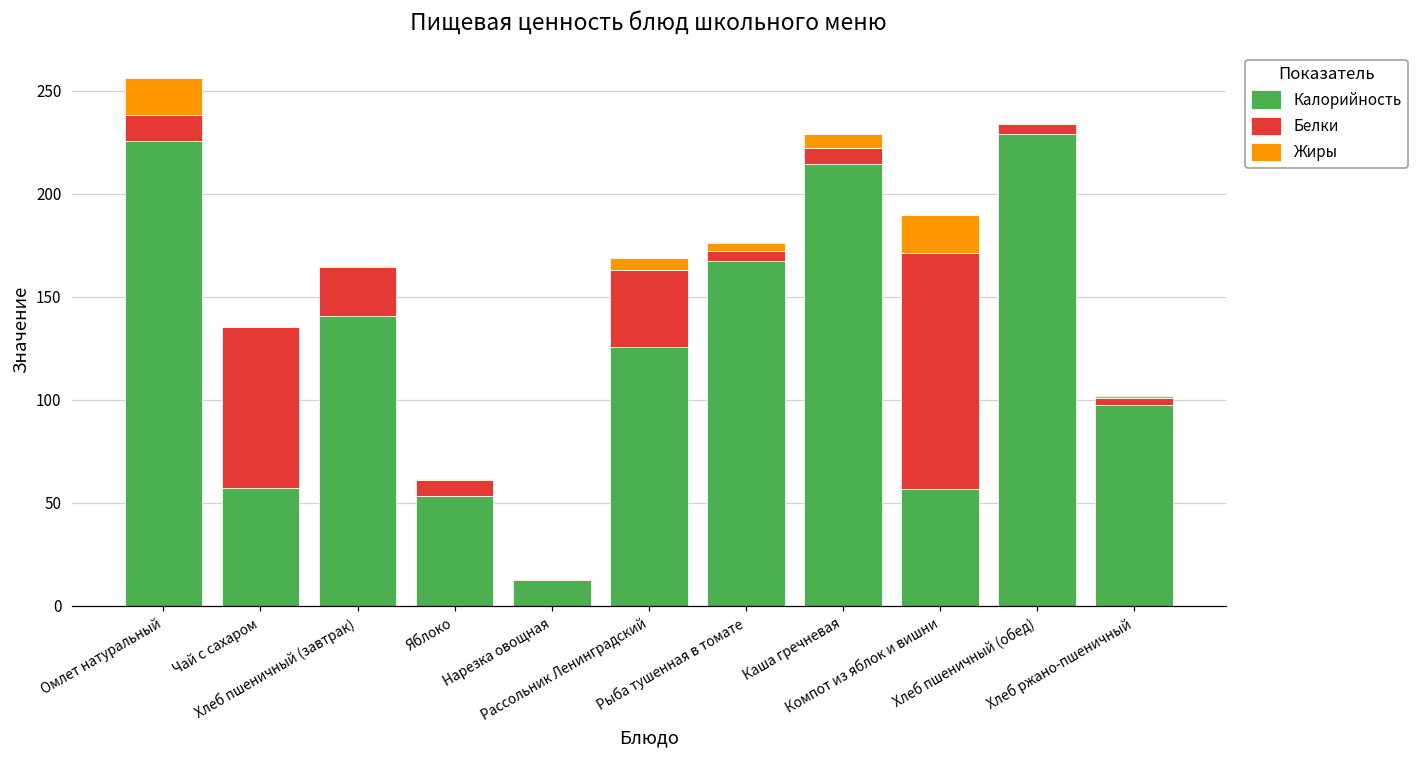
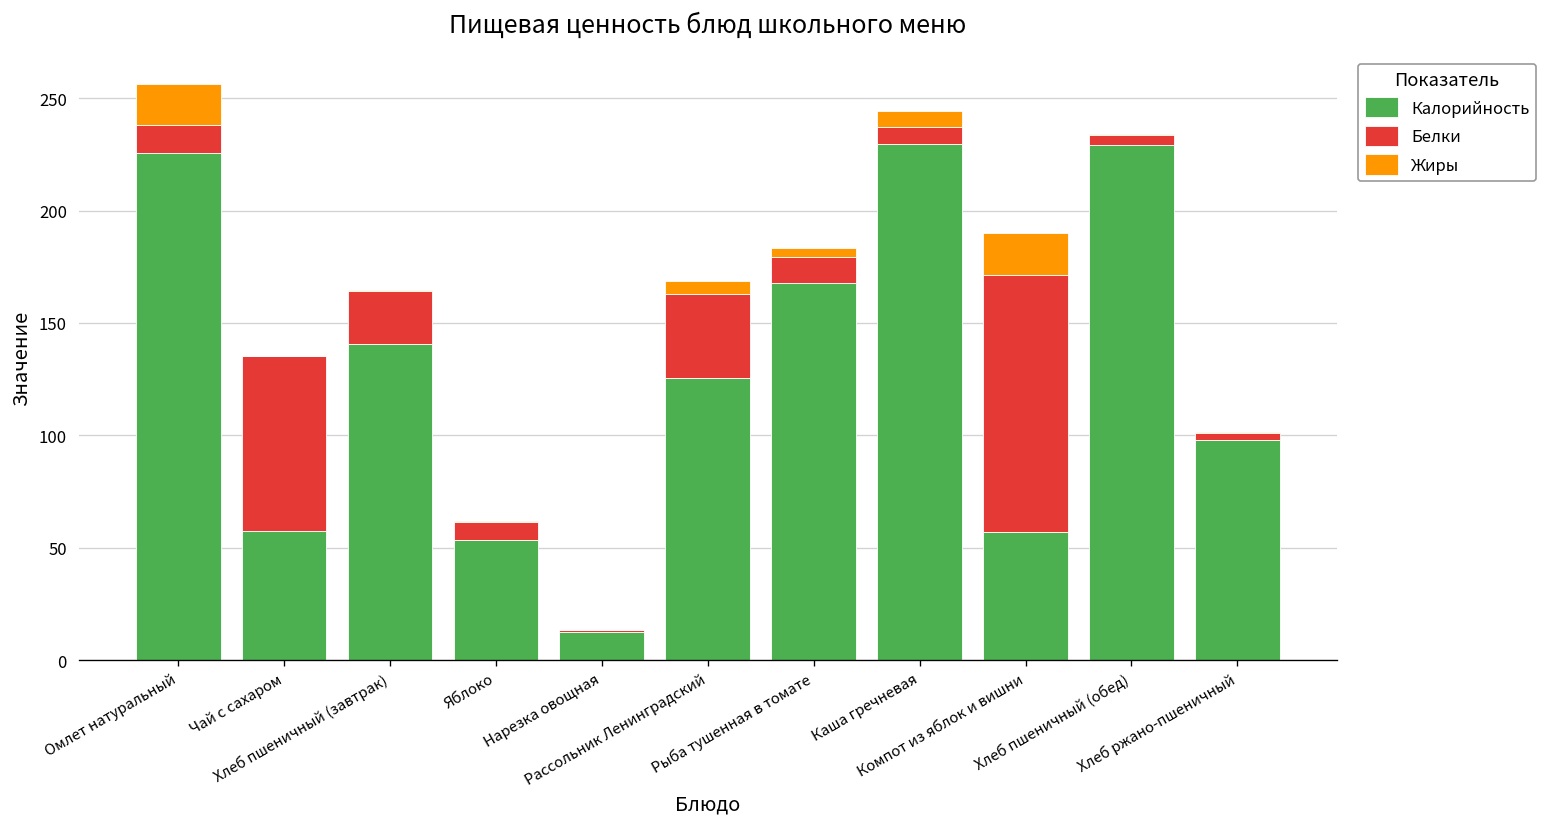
  {
    "Калорийность": {
      "Омлет натуральный": 226,
      "Чай с сахаром": 58,
      "Хлеб пшеничный (завтрак)": 141,
      "Яблоко": 53,
      "Нарезка овощная": 13,
      "Рассольник Ленинградский": 126,
      "Рыба тушенная в томате": 168,
-     "Каша гречневая": 214,
+     "Каша гречневая": 230,
      "Компот из яблок и вишни": 57,
      "Хлеб пшеничный (обед)": 229,
      "Хлеб ржано-пшеничный": 98
    },
    "Белки": {
      "Омлет натуральный": 13,
      "Чай с сахаром": 78,
      "Хлеб пшеничный (завтрак)": 24,
      "Яблоко": 8,
      "Рассольник Ленинградский": 38,
-     "Рыба тушенная в томате": 5,
+     "Рыба тушенная в томате": 12,
      "Каша гречневая": 8,
      "Компот из яблок и вишни": 115,
      "Хлеб пшеничный (обед)": 5,
      "Хлеб ржано-пшеничный": 3
    },
    "Жиры": {
      "Омлет натуральный": 18,
      "Рассольник Ленинградский": 6,
      "Рыба тушенная в томате": 4,
      "Каша гречневая": 7,
      "Компот из яблок и вишни": 18
    }
  }
